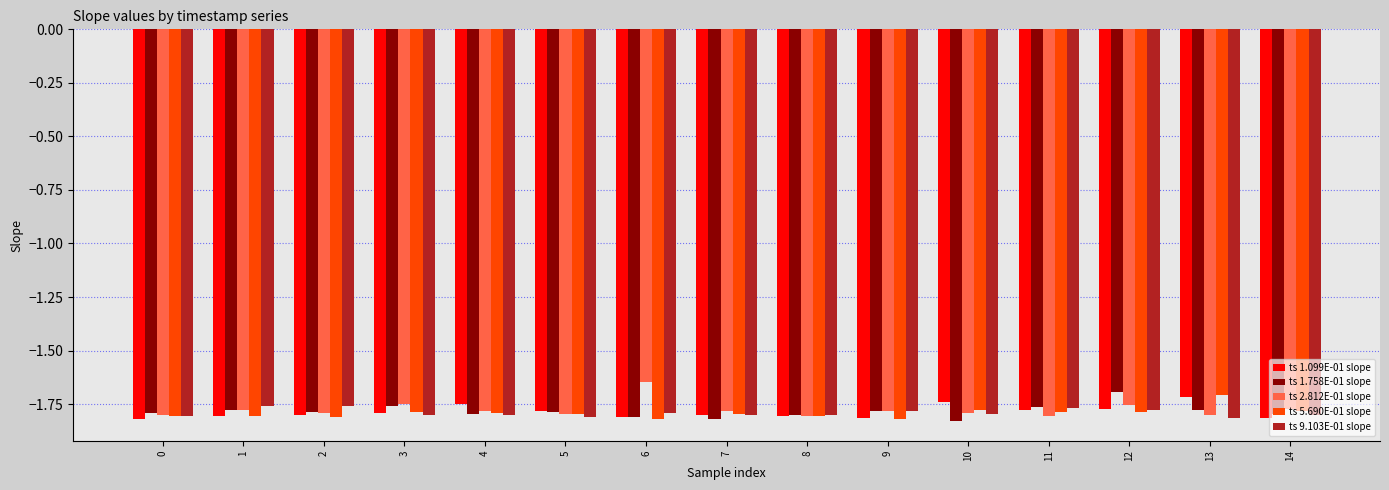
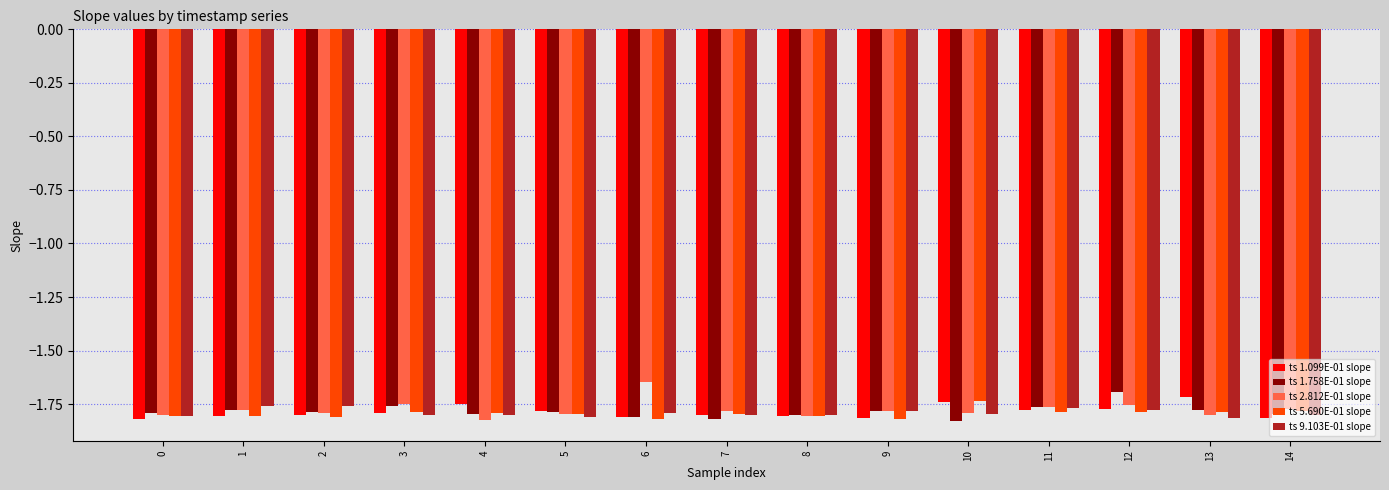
  {
    "ts 1.099E-01 slope": {
      "0": -1.82,
      "1": -1.81,
      "2": -1.80,
      "3": -1.79,
      "4": -1.75,
      "5": -1.78,
      "6": -1.81,
      "7": -1.80,
      "8": -1.80,
      "9": -1.81,
      "10": -1.74,
      "11": -1.78,
      "12": -1.77,
      "13": -1.72,
      "14": -1.81
    },
    "ts 1.758E-01 slope": {
      "0": -1.79,
      "1": -1.78,
      "2": -1.79,
      "3": -1.76,
      "4": -1.80,
      "5": -1.79,
      "6": -1.81,
      "7": -1.82,
      "8": -1.80,
      "9": -1.78,
      "10": -1.83,
      "11": -1.76,
      "12": -1.69,
      "13": -1.78
    },
    "ts 2.812E-01 slope": {
      "0": -1.80,
      "1": -1.78,
      "2": -1.79,
      "3": -1.75,
-     "4": -1.78,
+     "4": -1.82,
      "5": -1.79,
      "6": -1.65,
      "7": -1.78,
      "8": -1.81,
      "9": -1.78,
      "10": -1.79,
-     "11": -1.81,
+     "11": -1.76,
      "12": -1.75,
      "13": -1.80
    },
    "ts 5.690E-01 slope": {
      "0": -1.80,
      "1": -1.80,
      "2": -1.81,
      "3": -1.79,
      "4": -1.79,
      "5": -1.79,
      "6": -1.82,
      "7": -1.79,
      "8": -1.81,
      "9": -1.82,
-     "10": -1.78,
+     "10": -1.74,
      "11": -1.79,
      "12": -1.78,
-     "13": -1.71
+     "13": -1.79
    },
    "ts 9.103E-01 slope": {
      "0": -1.80,
      "1": -1.76,
      "2": -1.76,
      "3": -1.80,
      "4": -1.80,
      "5": -1.81,
      "6": -1.79,
      "7": -1.80,
      "8": -1.80,
      "9": -1.78,
      "10": -1.80,
      "11": -1.77,
      "12": -1.78,
      "13": -1.81
    }
  }
